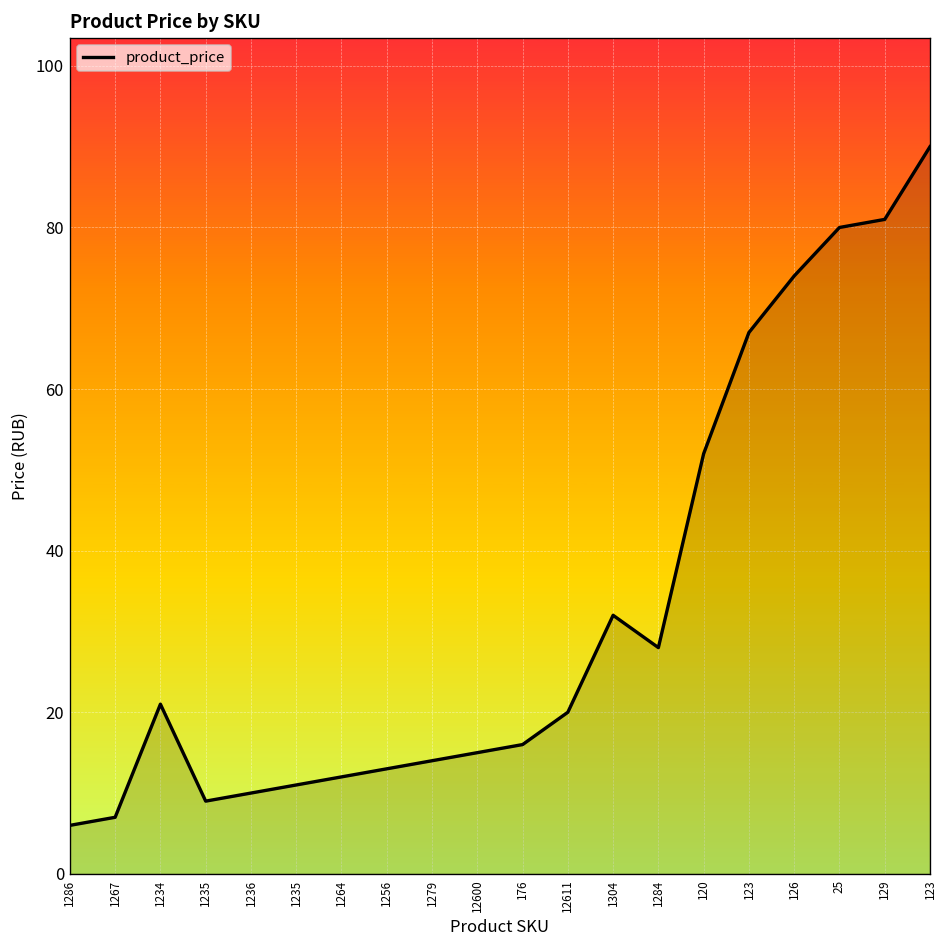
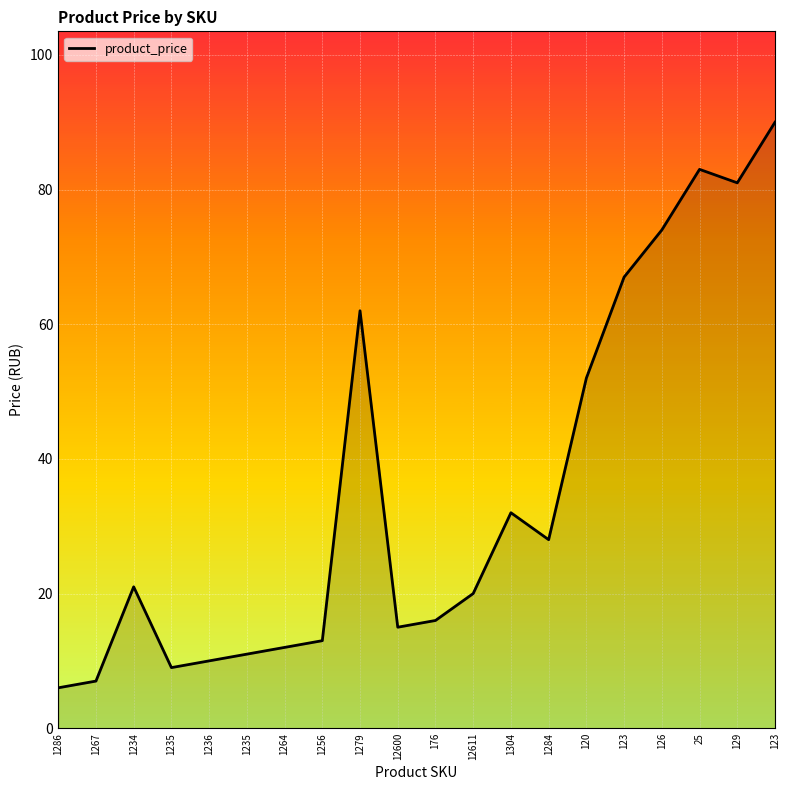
  {
    "1286": 6,
    "1267": 7,
    "1234": 21,
    "1236": 10,
    "1264": 12,
    "1256": 13,
-   "1279": 14,
+   "1279": 62,
    "12600": 15,
    "176": 16,
    "12611": 20,
    "1304": 32,
    "1284": 28,
    "120": 52,
    "126": 74,
-   "25": 80,
+   "25": 83,
    "129": 81
  }
